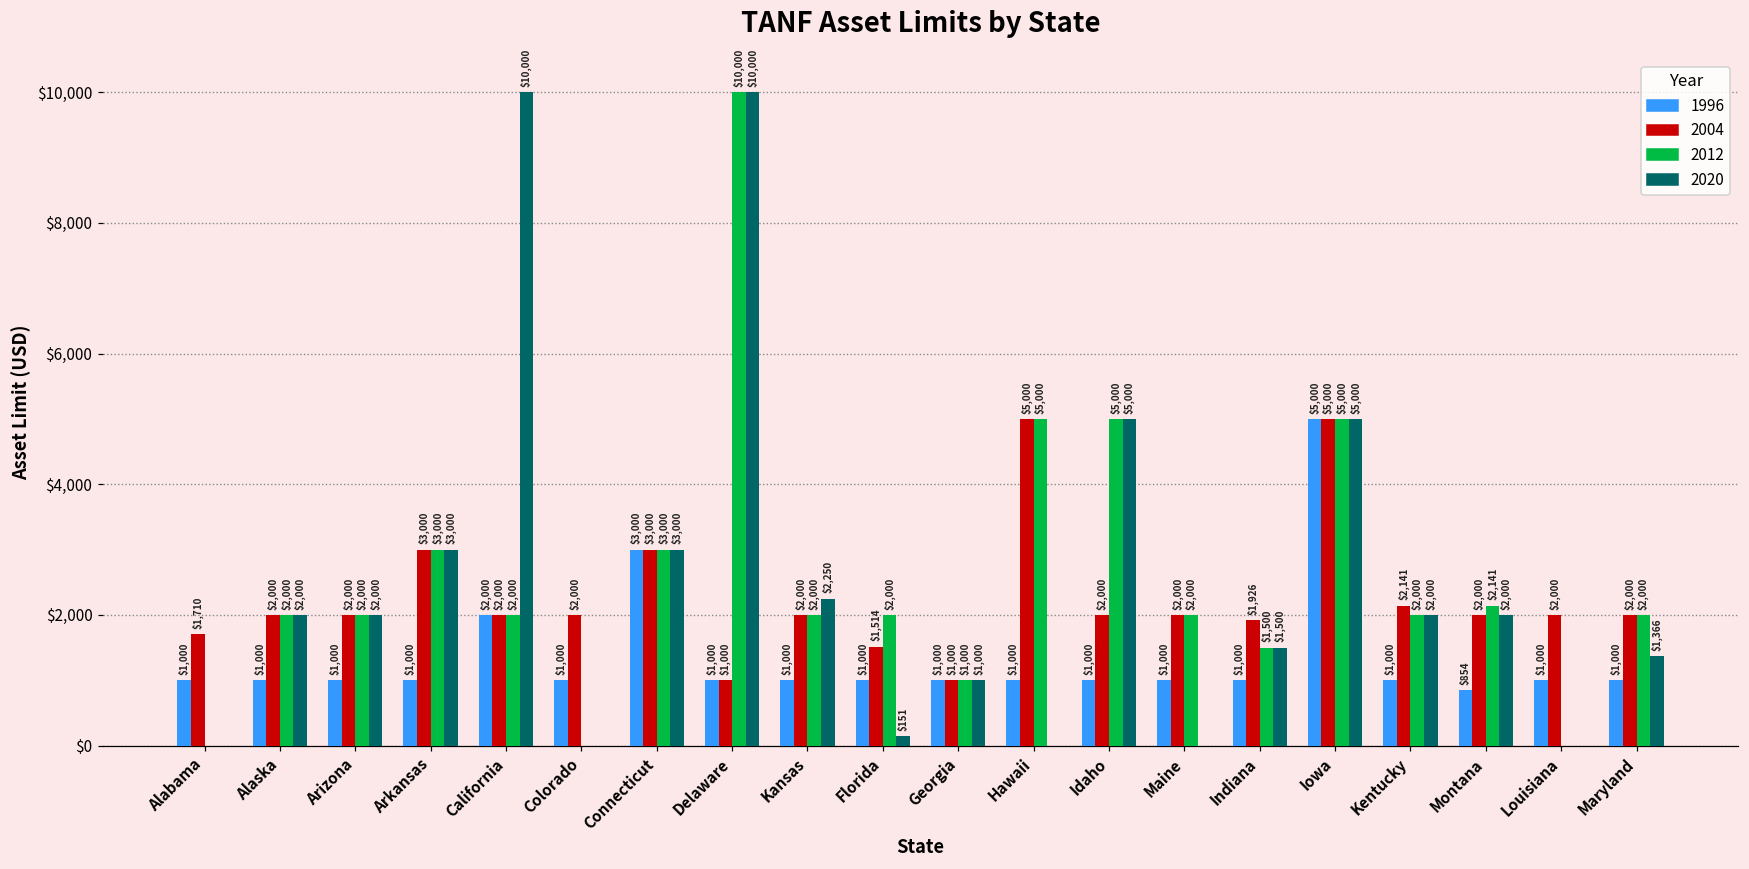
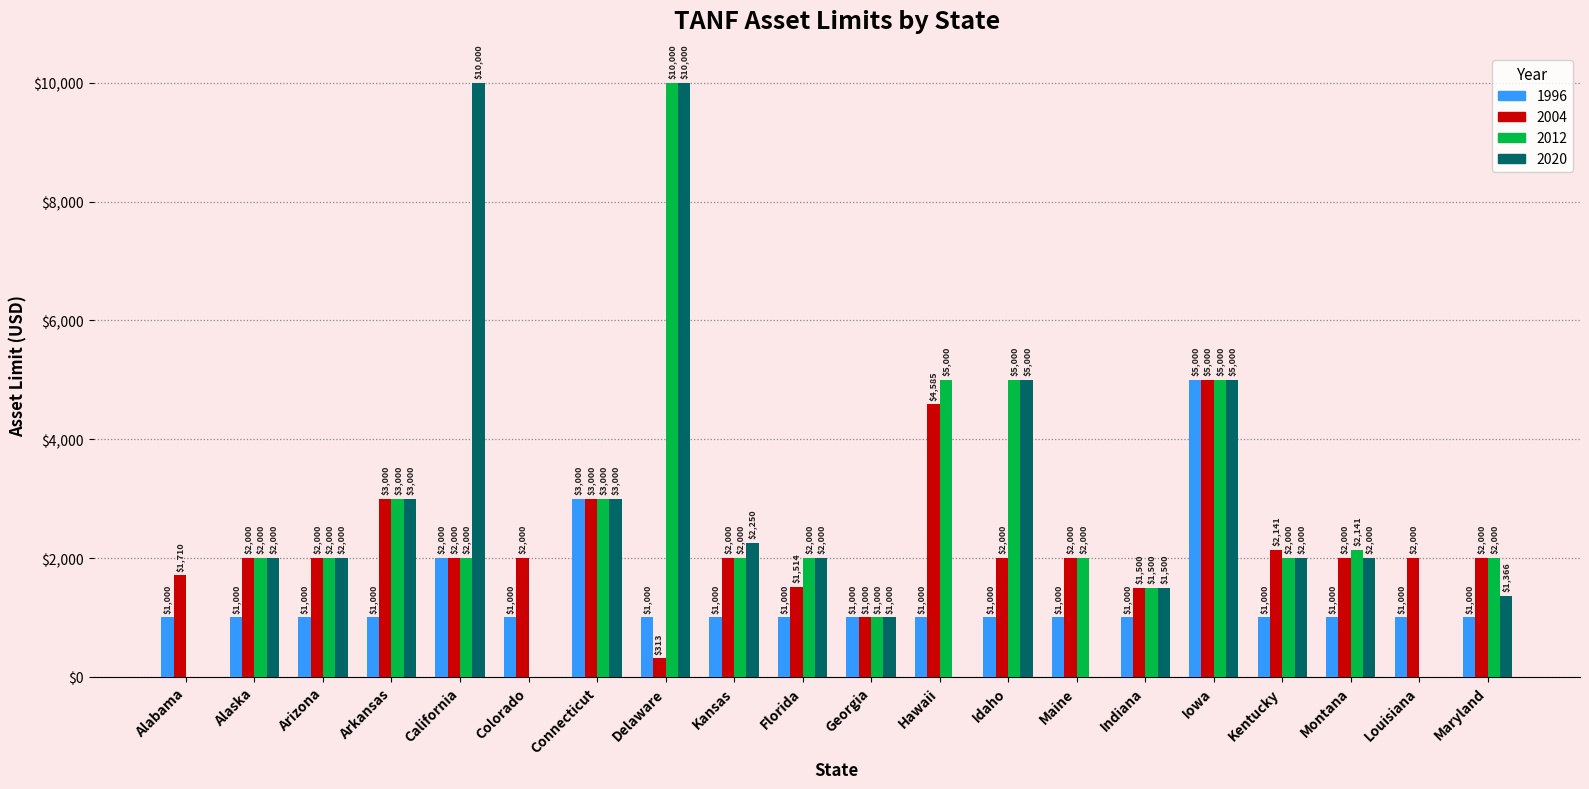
  {
    "1996": {
      "Alabama": "$1,000",
      "Alaska": "$1,000",
      "Arizona": "$1,000",
      "Arkansas": "$1,000",
      "California": "$2,000",
      "Colorado": "$1,000",
      "Connecticut": "$3,000",
      "Delaware": "$1,000",
      "Kansas": "$1,000",
      "Florida": "$1,000",
      "Georgia": "$1,000",
      "Hawaii": "$1,000",
      "Idaho": "$1,000",
      "Maine": "$1,000",
      "Indiana": "$1,000",
      "Iowa": "$5,000",
      "Kentucky": "$1,000",
-     "Montana": "$854",
+     "Montana": "$1,000",
      "Louisiana": "$1,000",
      "Maryland": "$1,000"
    },
    "2004": {
      "Alabama": "$1,710",
      "Alaska": "$2,000",
      "Arizona": "$2,000",
      "Arkansas": "$3,000",
      "California": "$2,000",
      "Colorado": "$2,000",
      "Connecticut": "$3,000",
-     "Delaware": "$1,000",
+     "Delaware": "$313",
      "Kansas": "$2,000",
      "Florida": "$1,514",
      "Georgia": "$1,000",
-     "Hawaii": "$5,000",
+     "Hawaii": "$4,585",
      "Idaho": "$2,000",
      "Maine": "$2,000",
-     "Indiana": "$1,926",
+     "Indiana": "$1,500",
      "Iowa": "$5,000",
      "Kentucky": "$2,141",
      "Montana": "$2,000",
      "Louisiana": "$2,000",
      "Maryland": "$2,000"
    },
    "2012": {
      "Alaska": "$2,000",
      "Arizona": "$2,000",
      "Arkansas": "$3,000",
      "California": "$2,000",
      "Connecticut": "$3,000",
      "Delaware": "$10,000",
      "Kansas": "$2,000",
      "Florida": "$2,000",
      "Georgia": "$1,000",
      "Hawaii": "$5,000",
      "Idaho": "$5,000",
      "Maine": "$2,000",
      "Indiana": "$1,500",
      "Iowa": "$5,000",
      "Kentucky": "$2,000",
      "Montana": "$2,141",
      "Maryland": "$2,000"
    },
    "2020": {
      "Alaska": "$2,000",
      "Arizona": "$2,000",
      "Arkansas": "$3,000",
      "California": "$10,000",
      "Connecticut": "$3,000",
      "Delaware": "$10,000",
      "Kansas": "$2,250",
-     "Florida": "$151",
+     "Florida": "$2,000",
      "Georgia": "$1,000",
      "Idaho": "$5,000",
      "Indiana": "$1,500",
      "Iowa": "$5,000",
      "Kentucky": "$2,000",
      "Montana": "$2,000",
      "Maryland": "$1,366"
    }
  }
